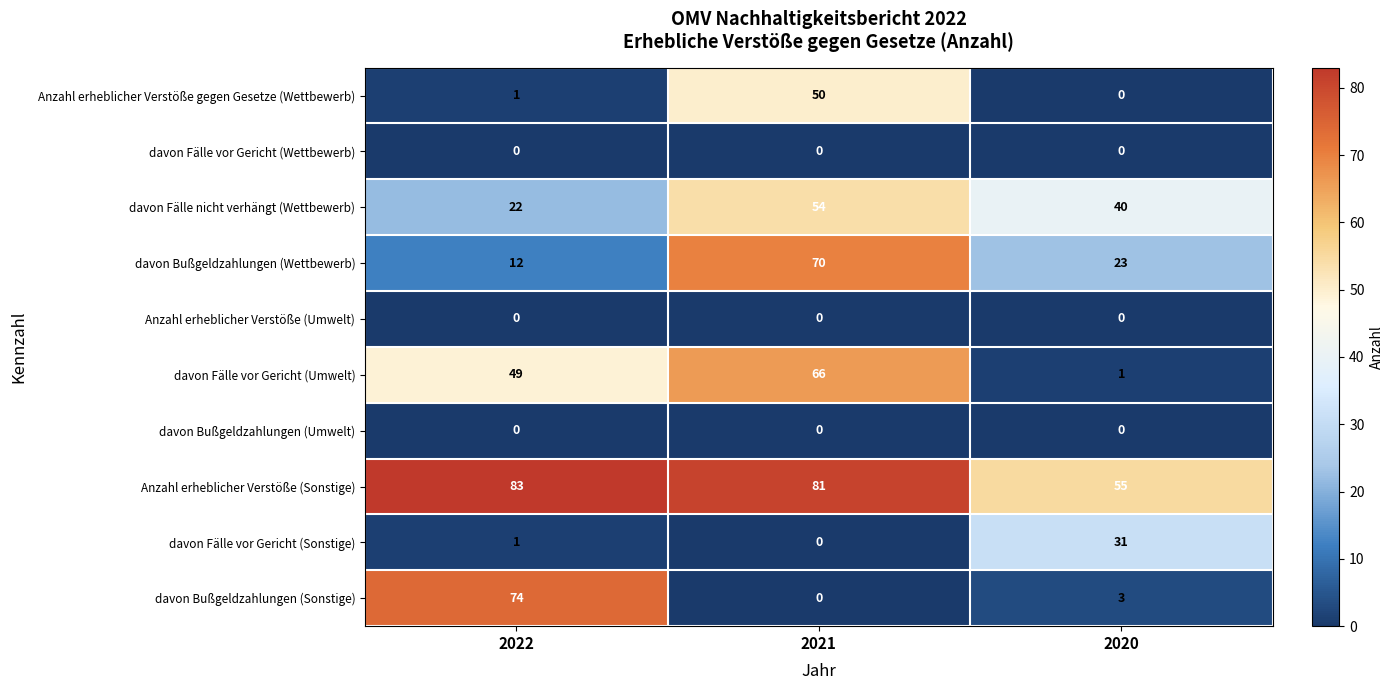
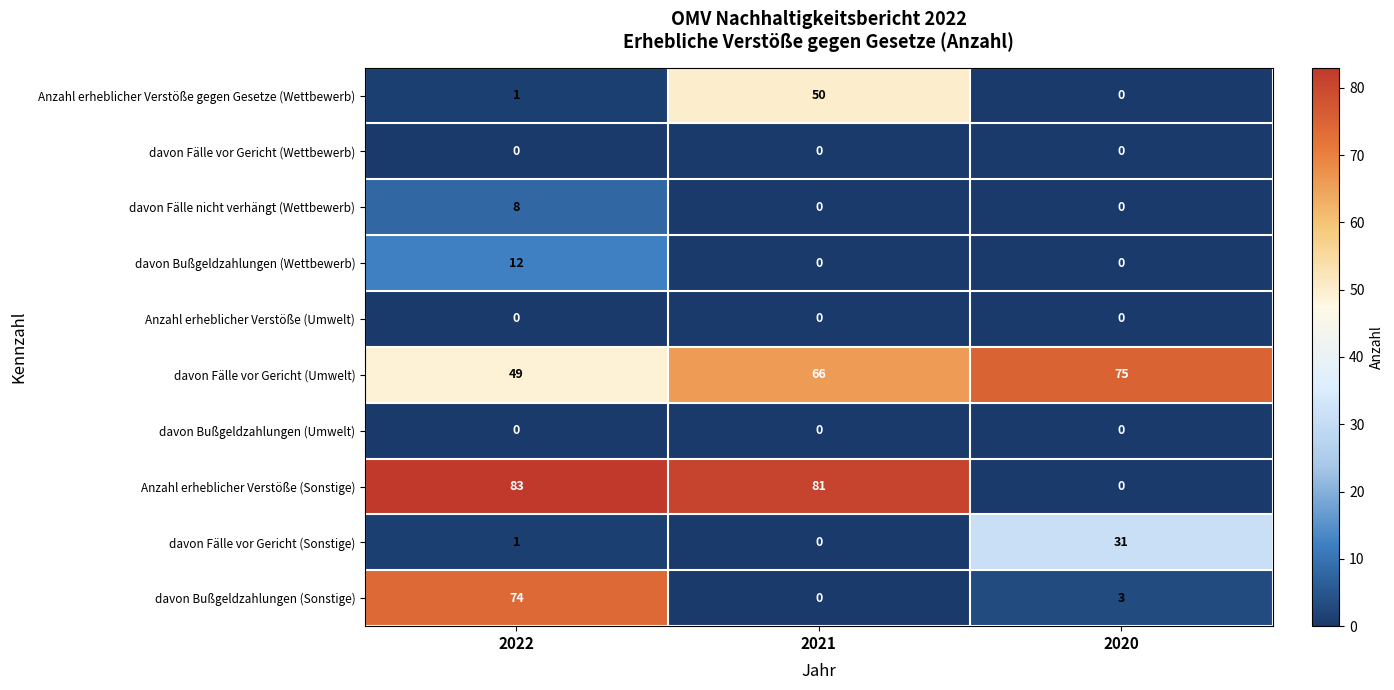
  {
    "Anzahl erheblicher Verstöße gegen Gesetze (Wettbewerb)": {
      "2022": 1,
      "2021": 50,
      "2020": 0
    },
    "davon Fälle vor Gericht (Wettbewerb)": {
      "2022": 0,
      "2021": 0,
      "2020": 0
    },
    "davon Fälle nicht verhängt (Wettbewerb)": {
-     "2022": 22,
-     "2021": 54,
-     "2020": 40
+     "2022": 8,
+     "2021": 0,
+     "2020": 0
    },
    "davon Bußgeldzahlungen (Wettbewerb)": {
      "2022": 12,
-     "2021": 70,
-     "2020": 23
+     "2021": 0,
+     "2020": 0
    },
    "Anzahl erheblicher Verstöße (Umwelt)": {
      "2022": 0,
      "2021": 0,
      "2020": 0
    },
    "davon Fälle vor Gericht (Umwelt)": {
      "2022": 49,
      "2021": 66,
-     "2020": 1
+     "2020": 75
    },
    "davon Bußgeldzahlungen (Umwelt)": {
      "2022": 0,
      "2021": 0,
      "2020": 0
    },
    "Anzahl erheblicher Verstöße (Sonstige)": {
      "2022": 83,
      "2021": 81,
-     "2020": 55
+     "2020": 0
    },
    "davon Fälle vor Gericht (Sonstige)": {
      "2022": 1,
      "2021": 0,
      "2020": 31
    },
    "davon Bußgeldzahlungen (Sonstige)": {
      "2022": 74,
      "2021": 0,
      "2020": 3
    }
  }
